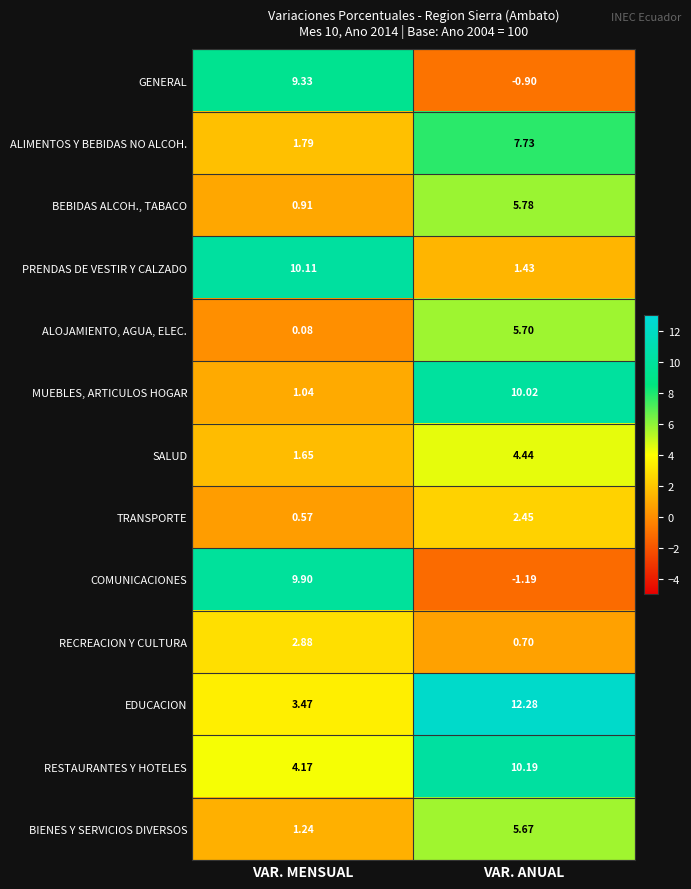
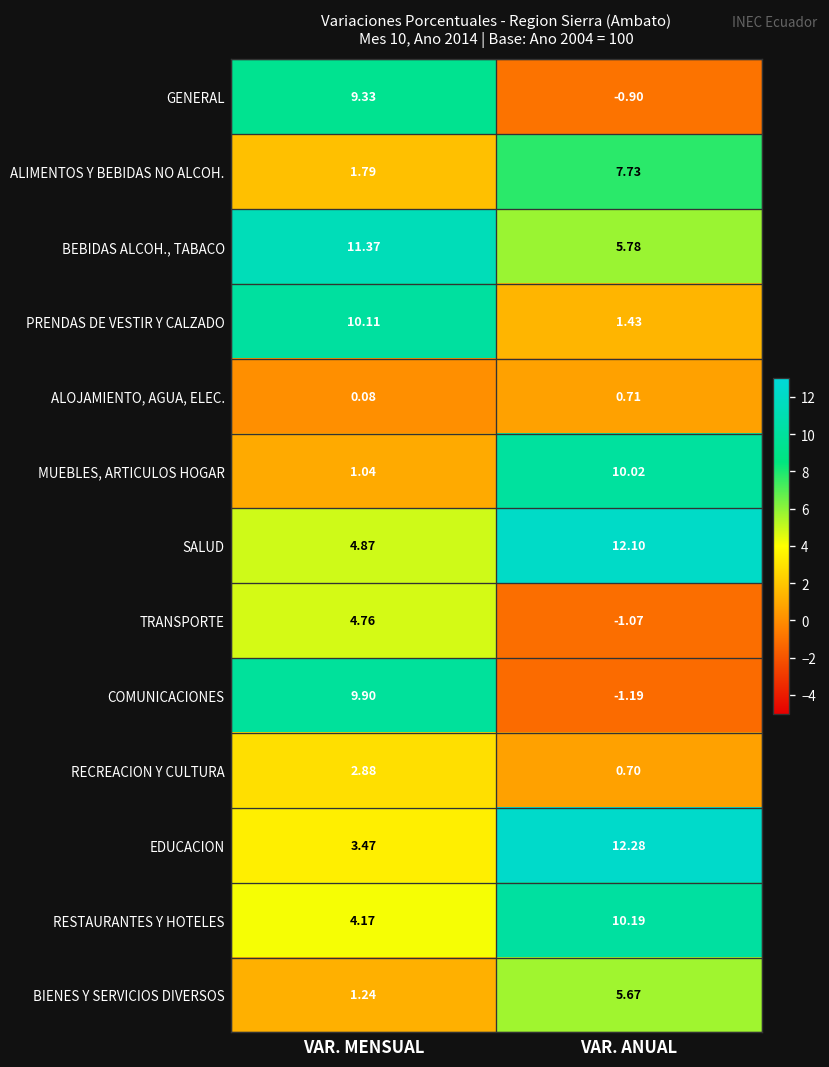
  {
    "GENERAL": {
      "VAR. MENSUAL": 9.33,
      "VAR. ANUAL": -0.90
    },
    "ALIMENTOS Y BEBIDAS NO ALCOH.": {
      "VAR. MENSUAL": 1.79,
      "VAR. ANUAL": 7.73
    },
    "BEBIDAS ALCOH., TABACO": {
-     "VAR. MENSUAL": 0.91,
+     "VAR. MENSUAL": 11.37,
      "VAR. ANUAL": 5.78
    },
    "PRENDAS DE VESTIR Y CALZADO": {
      "VAR. MENSUAL": 10.11,
      "VAR. ANUAL": 1.43
    },
    "ALOJAMIENTO, AGUA, ELEC.": {
      "VAR. MENSUAL": 0.08,
-     "VAR. ANUAL": 5.70
+     "VAR. ANUAL": 0.71
    },
    "MUEBLES, ARTICULOS HOGAR": {
      "VAR. MENSUAL": 1.04,
      "VAR. ANUAL": 10.02
    },
    "SALUD": {
-     "VAR. MENSUAL": 1.65,
-     "VAR. ANUAL": 4.44
+     "VAR. MENSUAL": 4.87,
+     "VAR. ANUAL": 12.10
    },
    "TRANSPORTE": {
-     "VAR. MENSUAL": 0.57,
-     "VAR. ANUAL": 2.45
+     "VAR. MENSUAL": 4.76,
+     "VAR. ANUAL": -1.07
    },
    "COMUNICACIONES": {
      "VAR. MENSUAL": 9.90,
      "VAR. ANUAL": -1.19
    },
    "RECREACION Y CULTURA": {
      "VAR. MENSUAL": 2.88,
      "VAR. ANUAL": 0.70
    },
    "EDUCACION": {
      "VAR. MENSUAL": 3.47,
      "VAR. ANUAL": 12.28
    },
    "RESTAURANTES Y HOTELES": {
      "VAR. MENSUAL": 4.17,
      "VAR. ANUAL": 10.19
    },
    "BIENES Y SERVICIOS DIVERSOS": {
      "VAR. MENSUAL": 1.24,
      "VAR. ANUAL": 5.67
    }
  }
